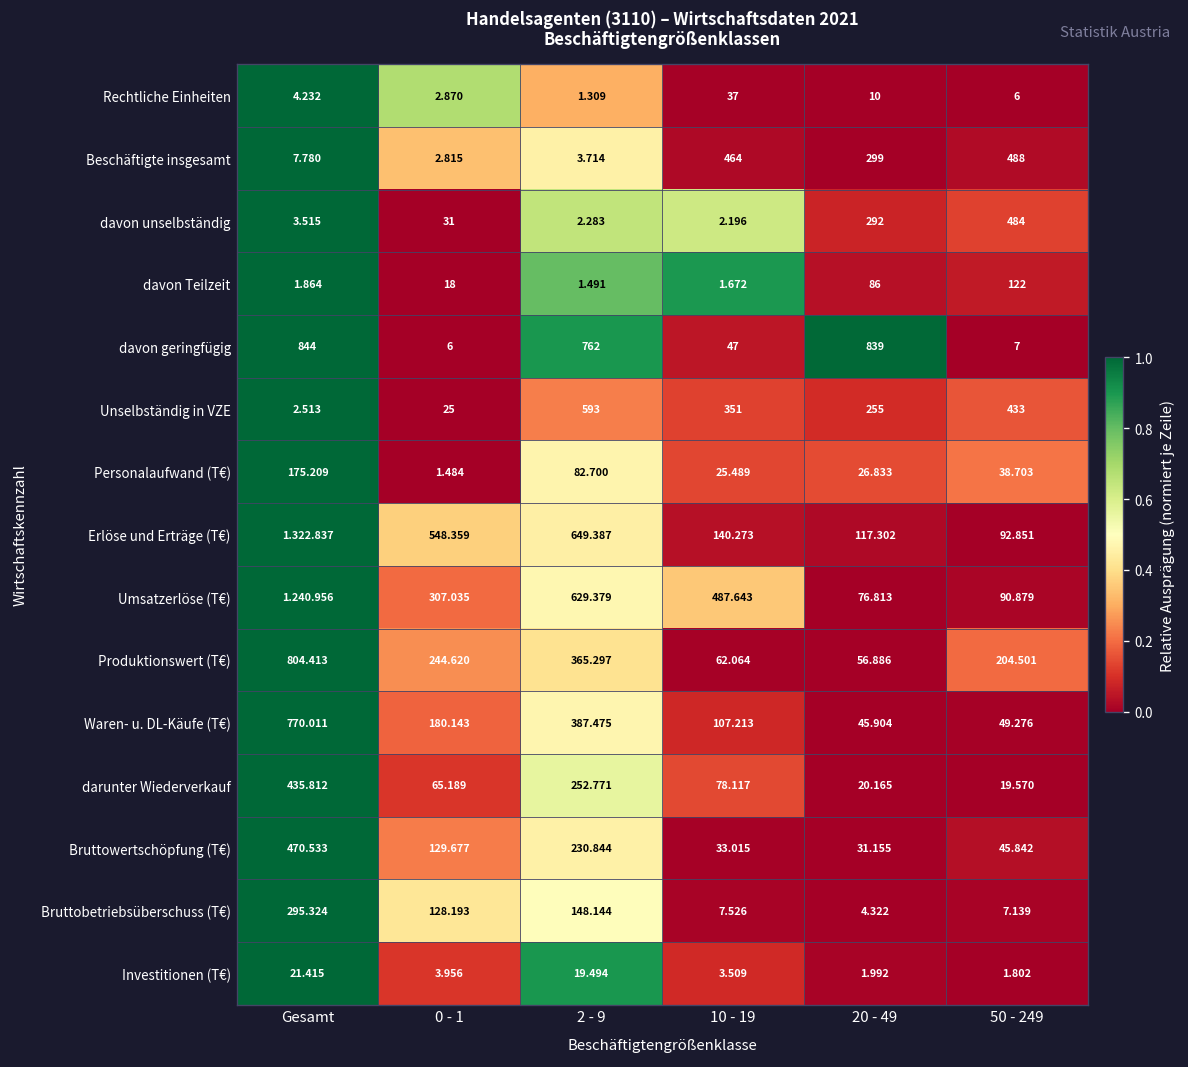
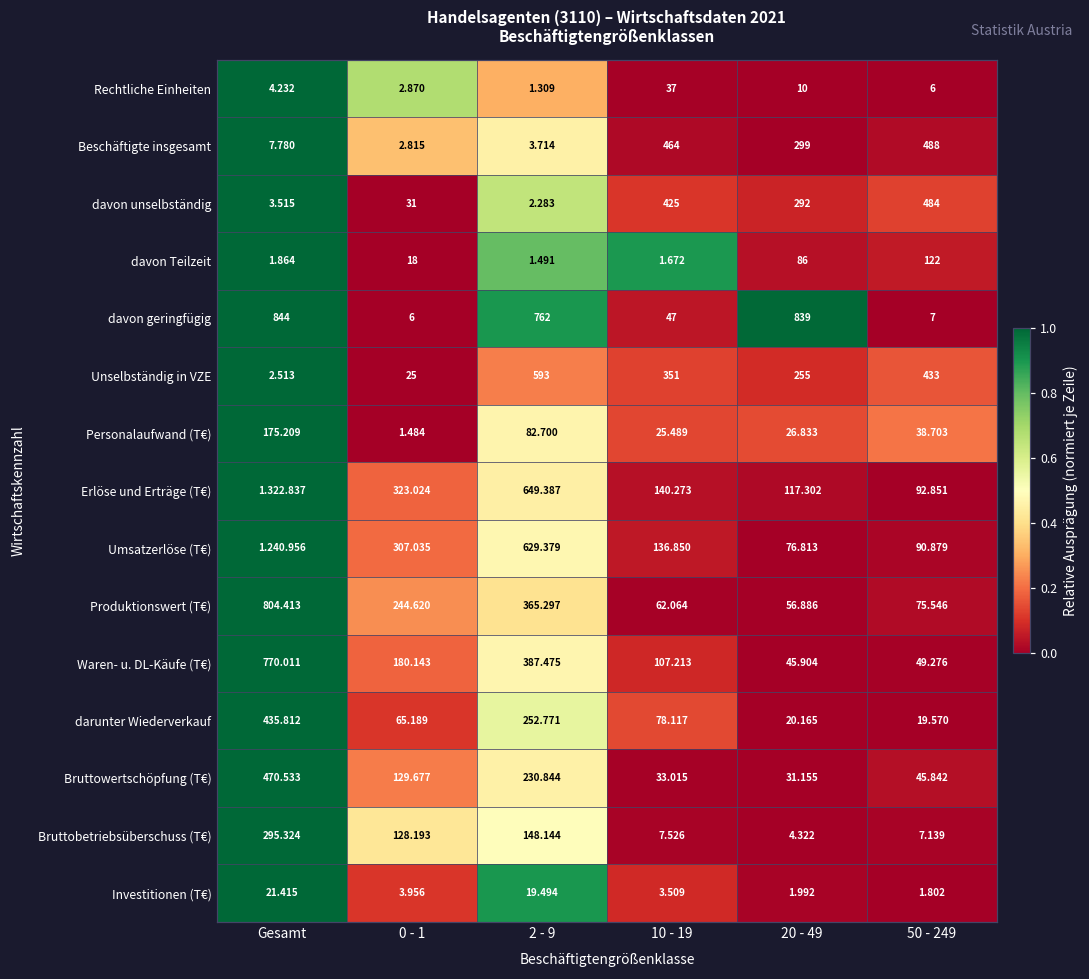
  {
    "Rechtliche Einheiten": {
      "Gesamt": 4.232,
      "0 - 1": 2.870,
      "2 - 9": 1.309,
      "10 - 19": 37,
      "20 - 49": 10,
      "50 - 249": 6
    },
    "Beschäftigte insgesamt": {
      "Gesamt": 7.780,
      "0 - 1": 2.815,
      "2 - 9": 3.714,
      "10 - 19": 464,
      "20 - 49": 299,
      "50 - 249": 488
    },
    "davon unselbständig": {
      "Gesamt": 3.515,
      "0 - 1": 31,
      "2 - 9": 2.283,
-     "10 - 19": 2.196,
+     "10 - 19": 425,
      "20 - 49": 292,
      "50 - 249": 484
    },
    "davon Teilzeit": {
      "Gesamt": 1.864,
      "0 - 1": 18,
      "2 - 9": 1.491,
      "10 - 19": 1.672,
      "20 - 49": 86,
      "50 - 249": 122
    },
    "davon geringfügig": {
      "Gesamt": 844,
      "0 - 1": 6,
      "2 - 9": 762,
      "10 - 19": 47,
      "20 - 49": 839,
      "50 - 249": 7
    },
    "Unselbständig in VZE": {
      "Gesamt": 2.513,
      "0 - 1": 25,
      "2 - 9": 593,
      "10 - 19": 351,
      "20 - 49": 255,
      "50 - 249": 433
    },
    "Personalaufwand (T€)": {
      "Gesamt": 175.209,
      "0 - 1": 1.484,
      "2 - 9": 82.700,
      "10 - 19": 25.489,
      "20 - 49": 26.833,
      "50 - 249": 38.703
    },
    "Erlöse und Erträge (T€)": {
-     "0 - 1": 548.359,
+     "0 - 1": 323.024,
      "2 - 9": 649.387,
      "10 - 19": 140.273,
      "20 - 49": 117.302,
      "50 - 249": 92.851
    },
    "Umsatzerlöse (T€)": {
      "0 - 1": 307.035,
      "2 - 9": 629.379,
-     "10 - 19": 487.643,
+     "10 - 19": 136.850,
      "20 - 49": 76.813,
      "50 - 249": 90.879
    },
    "Produktionswert (T€)": {
      "Gesamt": 804.413,
      "0 - 1": 244.620,
      "2 - 9": 365.297,
      "10 - 19": 62.064,
      "20 - 49": 56.886,
-     "50 - 249": 204.501
+     "50 - 249": 75.546
    },
    "Waren- u. DL-Käufe (T€)": {
      "Gesamt": 770.011,
      "0 - 1": 180.143,
      "2 - 9": 387.475,
      "10 - 19": 107.213,
      "20 - 49": 45.904,
      "50 - 249": 49.276
    },
    "darunter Wiederverkauf": {
      "Gesamt": 435.812,
      "0 - 1": 65.189,
      "2 - 9": 252.771,
      "10 - 19": 78.117,
      "20 - 49": 20.165,
      "50 - 249": 19.570
    },
    "Bruttowertschöpfung (T€)": {
      "Gesamt": 470.533,
      "0 - 1": 129.677,
      "2 - 9": 230.844,
      "10 - 19": 33.015,
      "20 - 49": 31.155,
      "50 - 249": 45.842
    },
    "Bruttobetriebsüberschuss (T€)": {
      "Gesamt": 295.324,
      "0 - 1": 128.193,
      "2 - 9": 148.144,
      "10 - 19": 7.526,
      "20 - 49": 4.322,
      "50 - 249": 7.139
    },
    "Investitionen (T€)": {
      "Gesamt": 21.415,
      "0 - 1": 3.956,
      "2 - 9": 19.494,
      "10 - 19": 3.509,
      "20 - 49": 1.992,
      "50 - 249": 1.802
    }
  }
